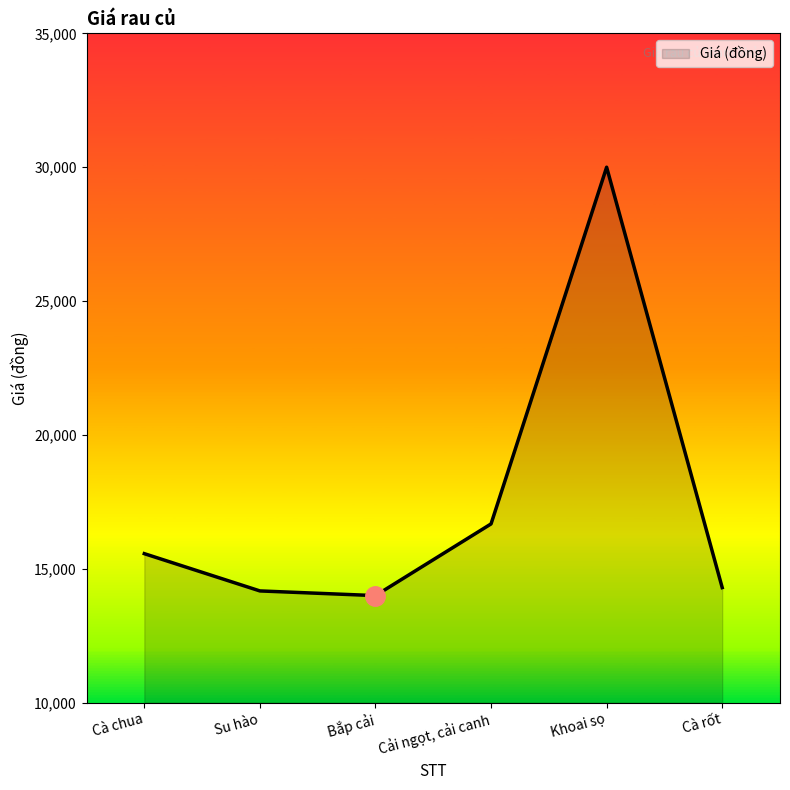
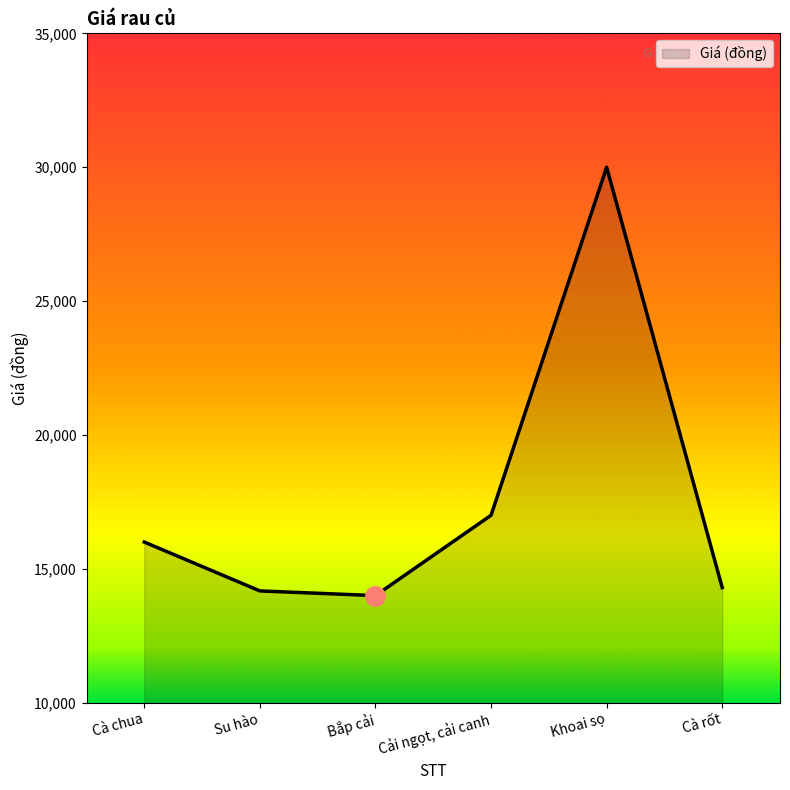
  {
    "Giá (đồng)": {
-     "Cà chua": "15,600",
+     "Cà chua": "16,000",
      "Su hào": "14,200",
-     "Cải ngọt, cải canh": "16,700",
+     "Cải ngọt, cải canh": "17,000",
      "Khoai sọ": "30,000",
      "Cà rốt": "14,300"
    }
  }
